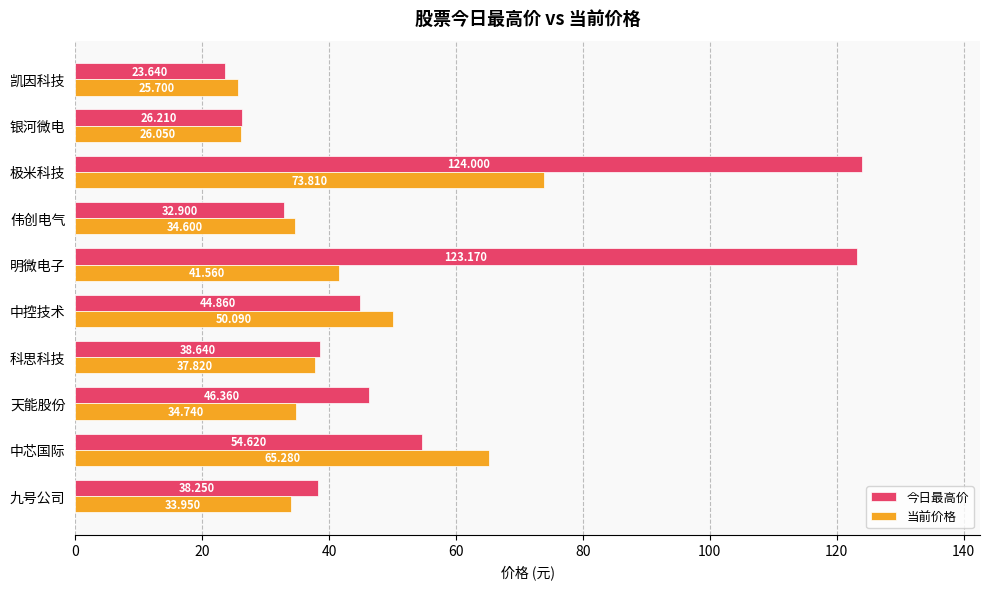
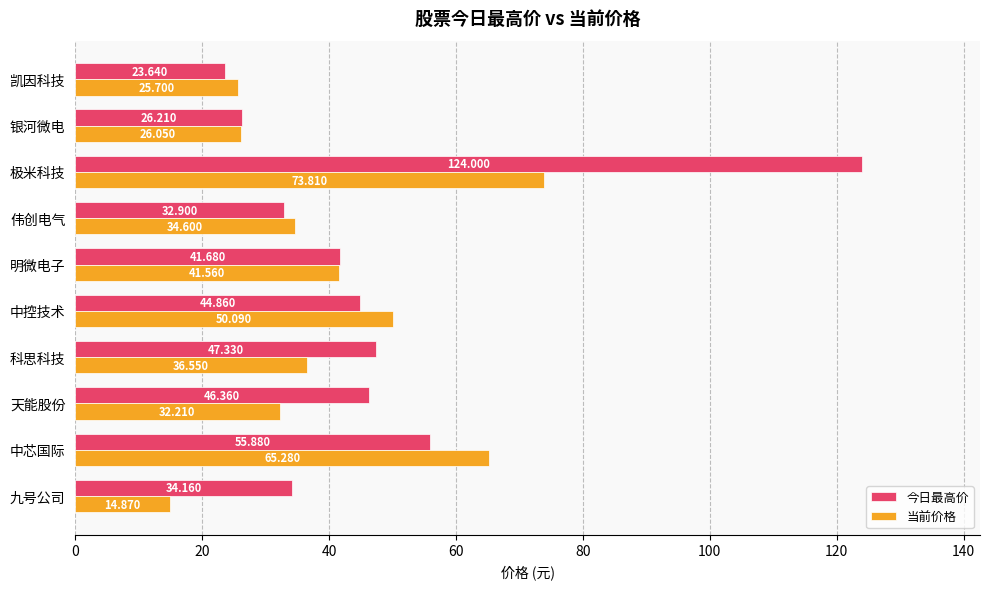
  {
    "今日最高价": {
      "凯因科技": 23.640,
      "银河微电": 26.210,
      "极米科技": 124.000,
      "伟创电气": 32.900,
-     "明微电子": 123.170,
+     "明微电子": 41.680,
      "中控技术": 44.860,
-     "科思科技": 38.640,
+     "科思科技": 47.330,
      "天能股份": 46.360,
-     "中芯国际": 54.620,
-     "九号公司": 38.250
+     "中芯国际": 55.880,
+     "九号公司": 34.160
    },
    "当前价格": {
      "凯因科技": 25.700,
      "银河微电": 26.050,
      "极米科技": 73.810,
      "伟创电气": 34.600,
      "明微电子": 41.560,
      "中控技术": 50.090,
-     "科思科技": 37.820,
-     "天能股份": 34.740,
+     "科思科技": 36.550,
+     "天能股份": 32.210,
      "中芯国际": 65.280,
-     "九号公司": 33.950
+     "九号公司": 14.870
    }
  }
